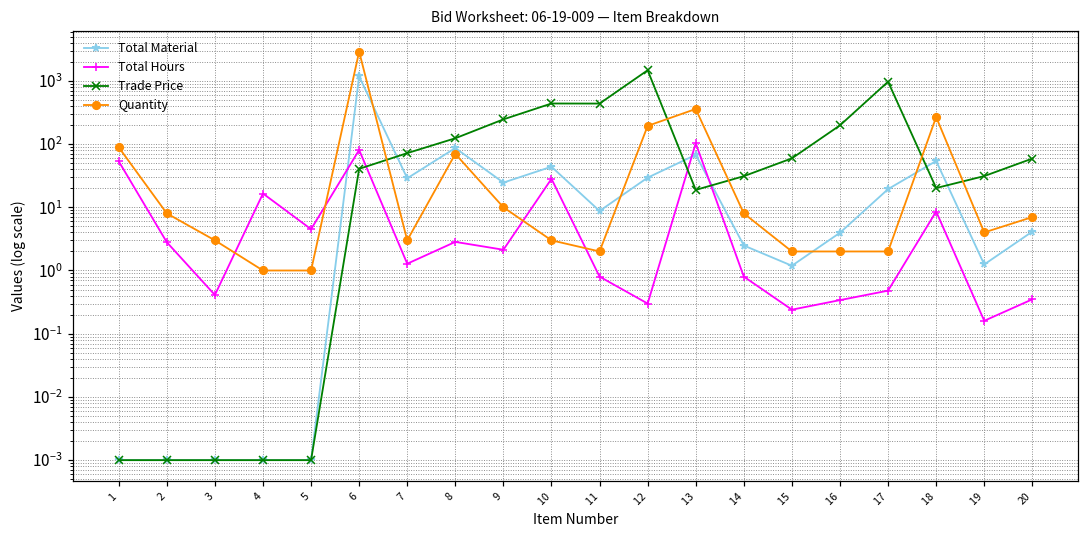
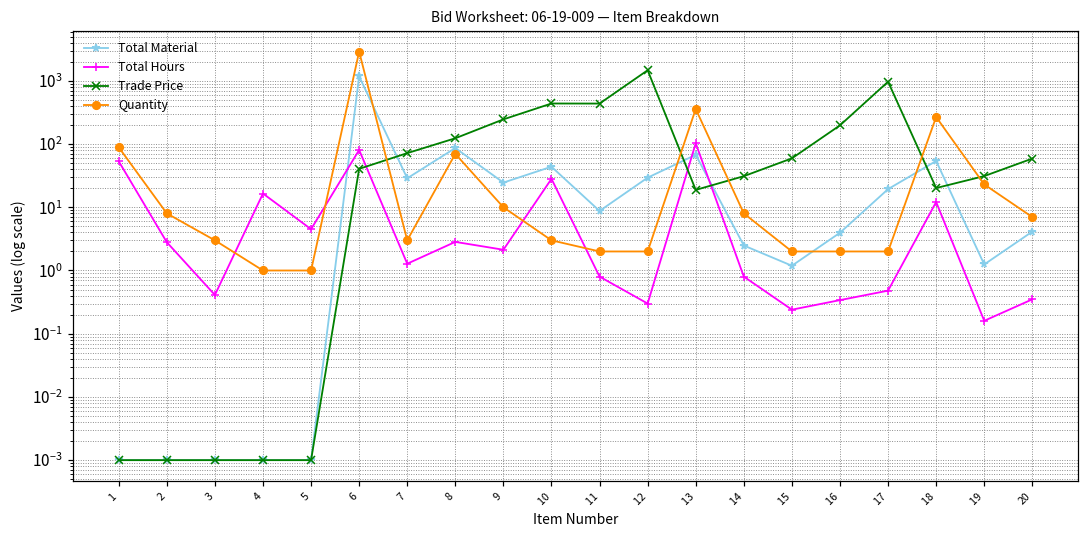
  {
    "Total Material": {
      "6": 1200,
      "7": 30,
      "8": 90,
      "9": 25,
      "10": 40,
      "11": 9,
      "12": 30,
      "13": 70,
      "14": 2.5,
      "15": 1.2,
      "16": 4,
      "17": 19,
      "18": 50,
      "19": 1.2,
      "20": 4
    },
    "Total Hours": {
      "1": 50,
      "2": 3,
      "3": 0.4,
      "4": 17,
      "5": 5,
      "6": 80,
      "7": 1.3,
      "8": 3,
      "9": 2,
      "10": 30,
      "11": 0.8,
      "12": 0.3,
      "13": 100,
      "14": 0.8,
      "15": 0.24,
      "16": 0.3,
      "17": 0.5,
-     "18": 9,
+     "18": 12,
      "19": 0.16,
      "20": 0.4
    },
    "Trade Price": {
      "6": 40,
      "7": 70,
      "8": 120,
      "9": 250,
      "10": 400,
      "11": 400,
      "12": 1500,
      "13": 19,
      "14": 30,
      "15": 60,
      "16": 200,
      "17": 1000,
      "18": 20,
      "19": 30,
      "20": 60
    },
    "Quantity": {
      "1": 90,
      "2": 8,
      "3": 3,
      "4": 1,
      "5": 1,
      "6": 3000,
      "7": 3,
      "8": 70,
      "9": 10,
      "10": 3,
      "11": 2,
-     "12": 190,
+     "12": 2,
      "13": 400,
      "14": 8,
      "15": 2,
      "16": 2,
      "17": 2,
      "18": 300,
-     "19": 4,
+     "19": 23,
      "20": 7
    }
  }
